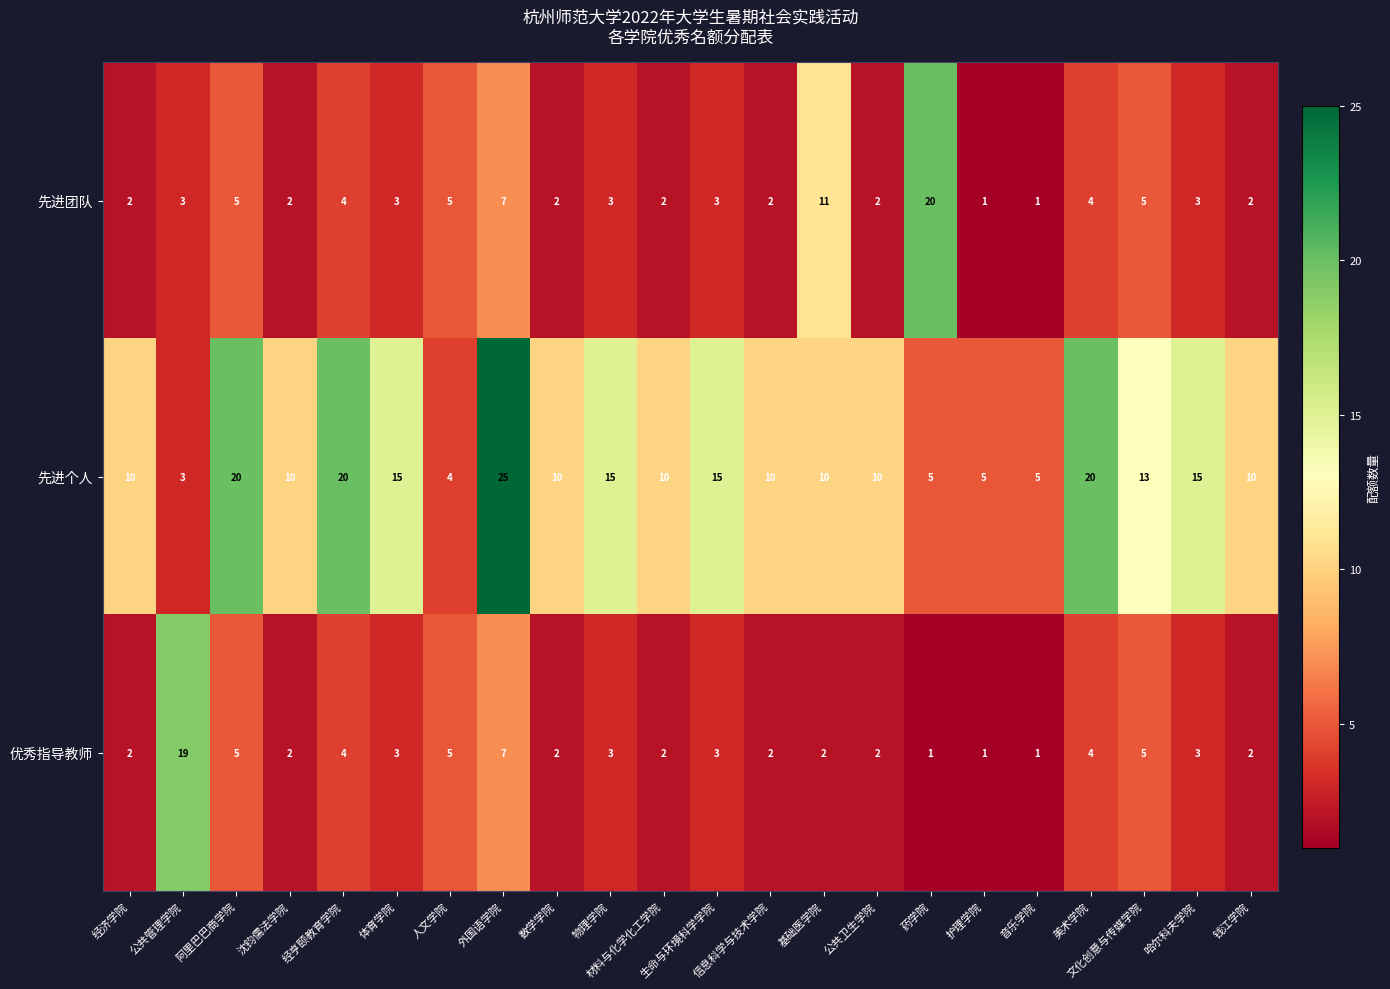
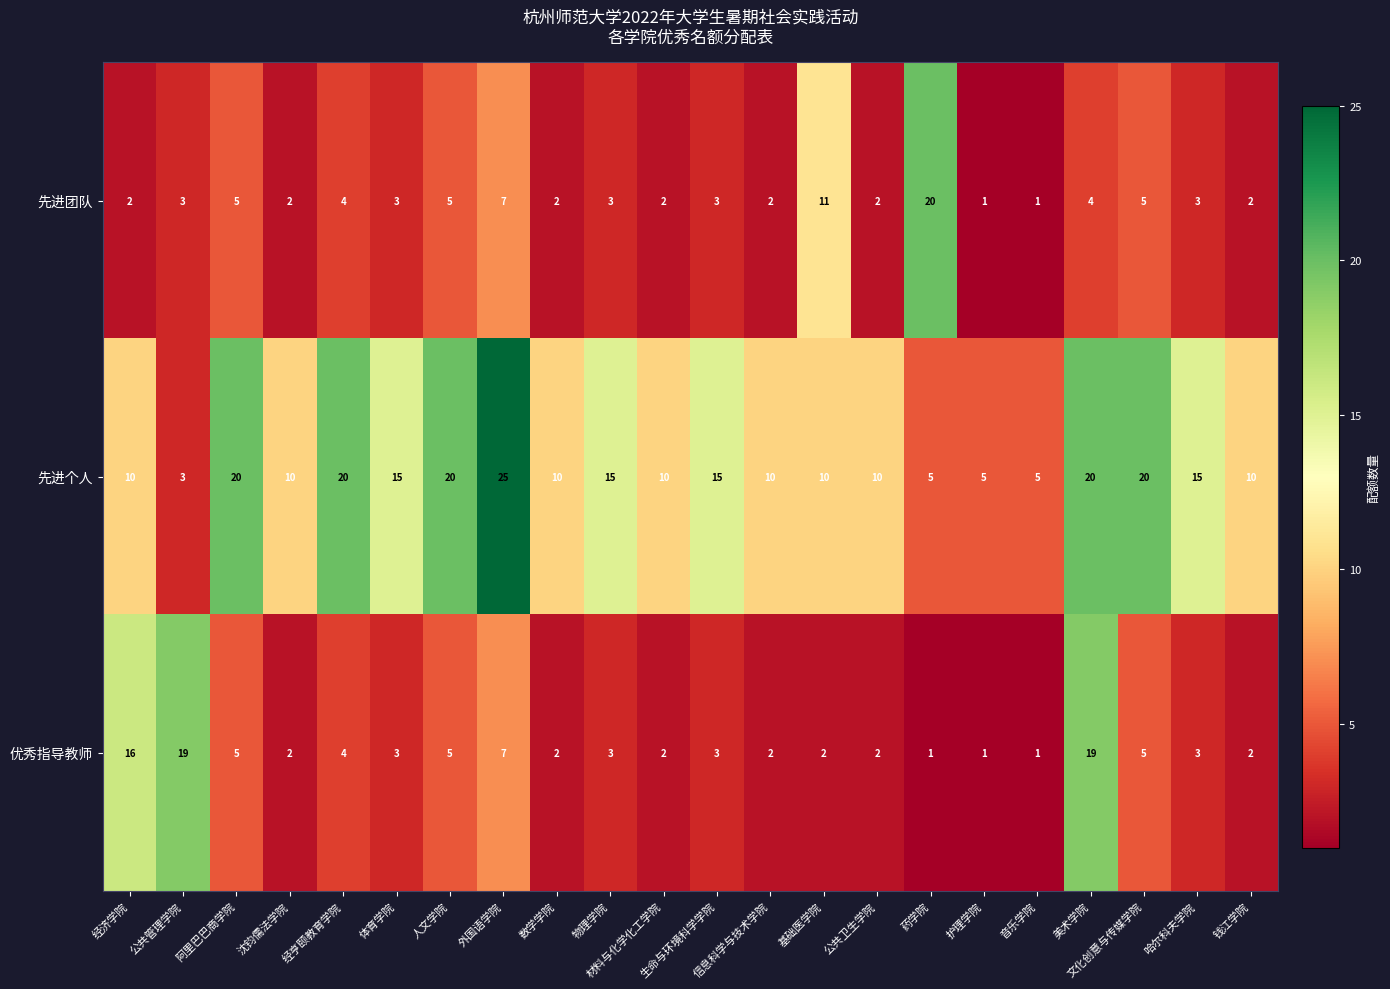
  {
    "先进团队": {
      "经济学院": 2,
      "公共管理学院": 3,
      "阿里巴巴商学院": 5,
      "沈钧儒法学院": 2,
      "经亨颐教育学院": 4,
      "体育学院": 3,
      "人文学院": 5,
      "外国语学院": 7,
      "数学学院": 2,
      "物理学院": 3,
      "材料与化学化工学院": 2,
      "生命与环境科学学院": 3,
      "信息科学与技术学院": 2,
      "基础医学院": 11,
      "公共卫生学院": 2,
      "药学院": 20,
      "护理学院": 1,
      "音乐学院": 1,
      "美术学院": 4,
      "文化创意与传媒学院": 5,
      "哈尔科夫学院": 3,
      "钱江学院": 2
    },
    "先进个人": {
      "经济学院": 10,
      "公共管理学院": 3,
      "阿里巴巴商学院": 20,
      "沈钧儒法学院": 10,
      "经亨颐教育学院": 20,
      "体育学院": 15,
-     "人文学院": 4,
+     "人文学院": 20,
      "外国语学院": 25,
      "数学学院": 10,
      "物理学院": 15,
      "材料与化学化工学院": 10,
      "生命与环境科学学院": 15,
      "信息科学与技术学院": 10,
      "基础医学院": 10,
      "公共卫生学院": 10,
      "药学院": 5,
      "护理学院": 5,
      "音乐学院": 5,
      "美术学院": 20,
-     "文化创意与传媒学院": 13,
+     "文化创意与传媒学院": 20,
      "哈尔科夫学院": 15,
      "钱江学院": 10
    },
    "优秀指导教师": {
-     "经济学院": 2,
+     "经济学院": 16,
      "公共管理学院": 19,
      "阿里巴巴商学院": 5,
      "沈钧儒法学院": 2,
      "经亨颐教育学院": 4,
      "体育学院": 3,
      "人文学院": 5,
      "外国语学院": 7,
      "数学学院": 2,
      "物理学院": 3,
      "材料与化学化工学院": 2,
      "生命与环境科学学院": 3,
      "信息科学与技术学院": 2,
      "基础医学院": 2,
      "公共卫生学院": 2,
      "药学院": 1,
      "护理学院": 1,
      "音乐学院": 1,
-     "美术学院": 4,
+     "美术学院": 19,
      "文化创意与传媒学院": 5,
      "哈尔科夫学院": 3,
      "钱江学院": 2
    }
  }
